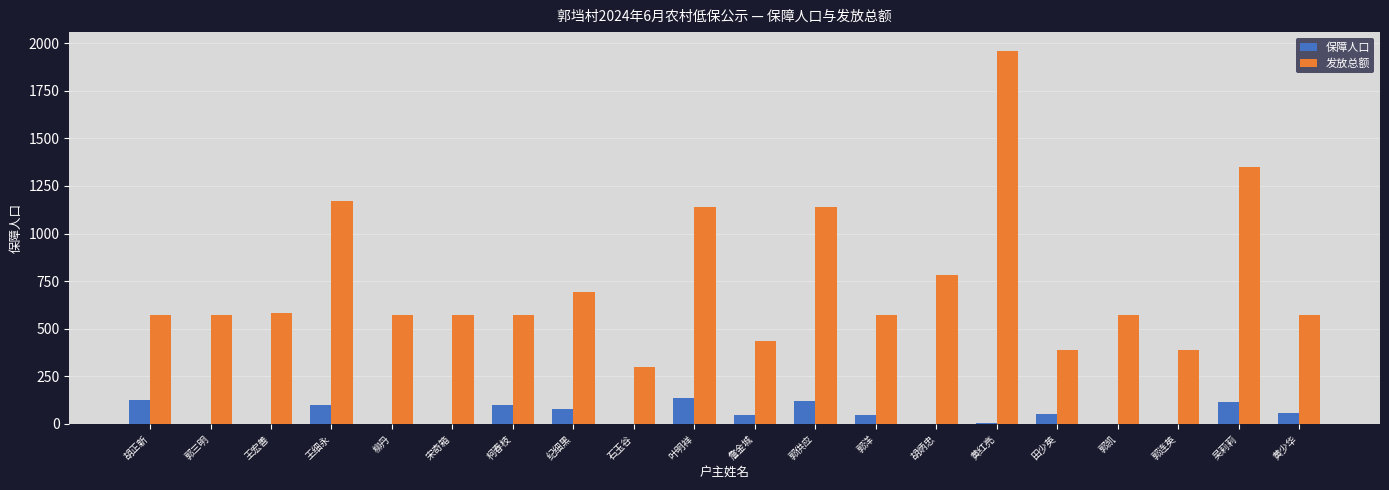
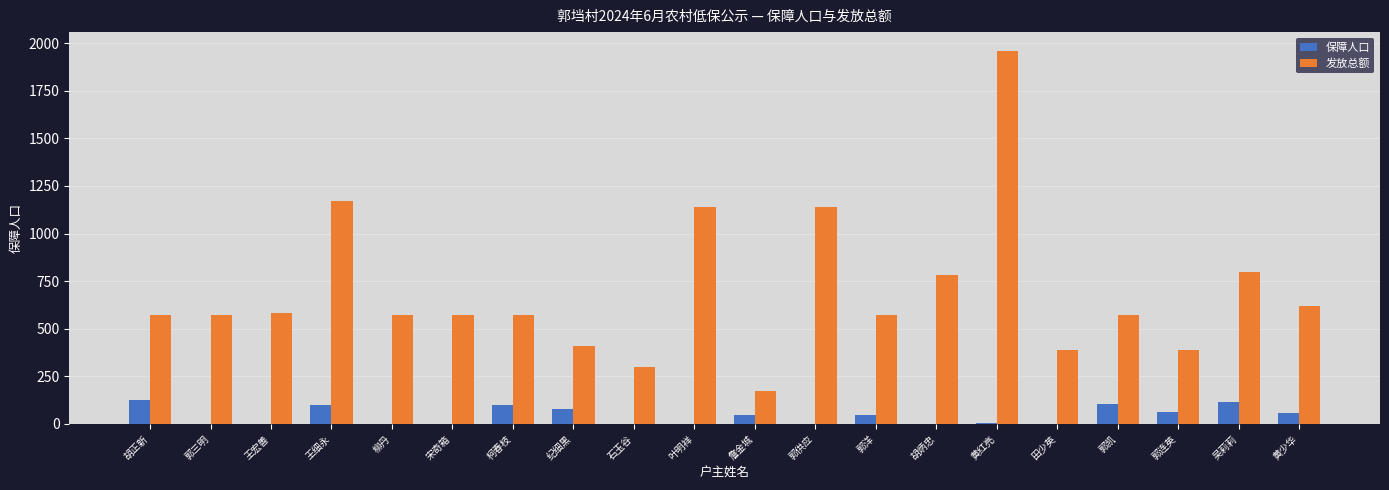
  {
    "保障人口": {
      "胡正新": 130,
      "王细永": 100,
      "柯春枝": 100,
      "纪细黑": 80,
-     "叶明祥": 130,
+     "叶明祥": 0,
      "詹金城": 50,
-     "郭供应": 120,
+     "郭供应": 0,
      "郭洋": 50,
-     "田少英": 50,
-     "郭凯": 0,
-     "郭连英": 0,
+     "田少英": 0,
+     "郭凯": 110,
+     "郭连英": 60,
      "吴莉莉": 120,
      "黄少华": 60
    },
    "发放总额": {
      "胡正新": 570,
      "郭三明": 570,
      "王宏善": 590,
      "王细永": 1170,
      "柳丹": 570,
      "宋奇箱": 570,
      "柯春枝": 570,
-     "纪细黑": 700,
+     "纪细黑": 410,
      "石玉谷": 300,
      "叶明祥": 1140,
-     "詹金城": 440,
+     "詹金城": 170,
      "郭供应": 1140,
      "郭洋": 570,
      "胡炳忠": 780,
      "黄红亮": 1960,
      "田少英": 390,
      "郭凯": 570,
      "郭连英": 390,
-     "吴莉莉": 1350,
-     "黄少华": 570
+     "吴莉莉": 800,
+     "黄少华": 620
    }
  }
